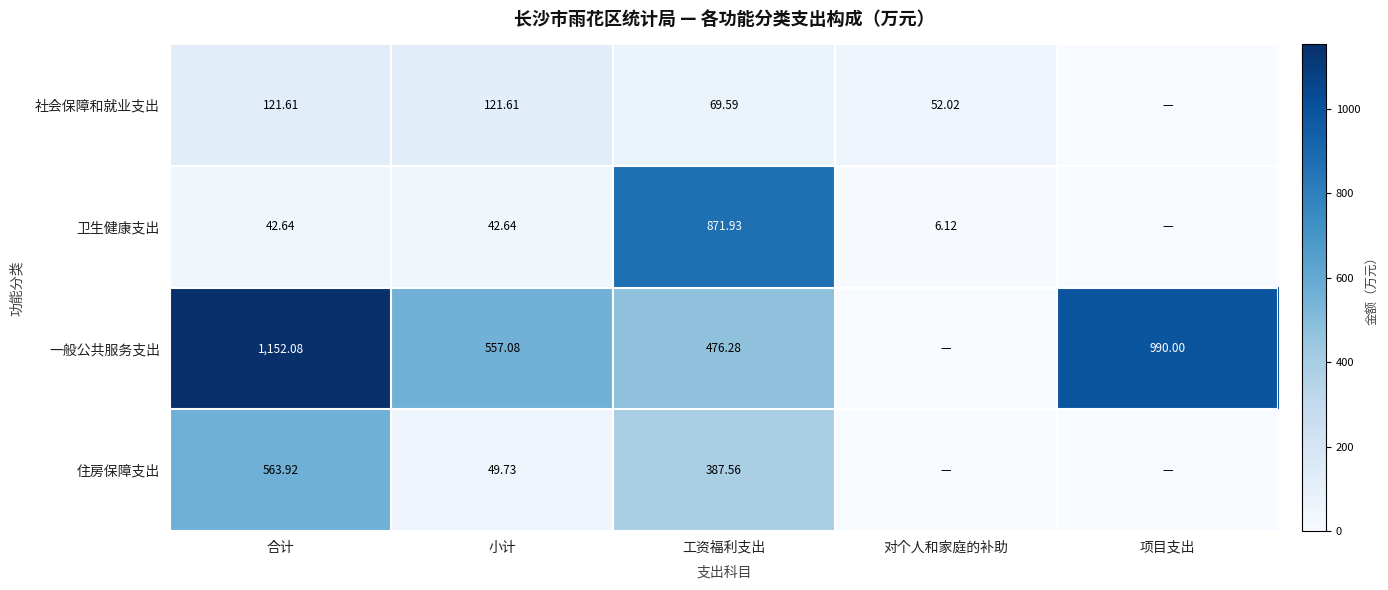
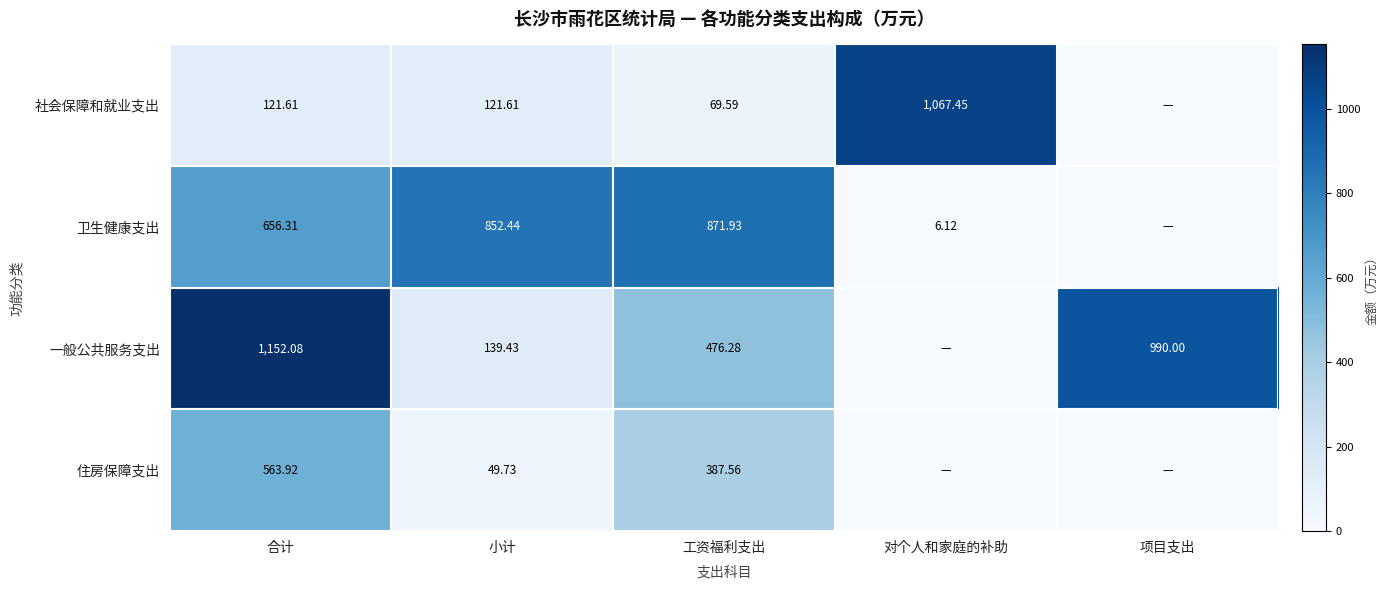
  {
    "社会保障和就业支出": {
      "合计": "121.61",
      "小计": "121.61",
      "工资福利支出": "69.59",
-     "对个人和家庭的补助": "52.02"
+     "对个人和家庭的补助": "1,067.45"
    },
    "卫生健康支出": {
-     "合计": "42.64",
-     "小计": "42.64",
+     "合计": "656.31",
+     "小计": "852.44",
      "工资福利支出": "871.93",
      "对个人和家庭的补助": "6.12"
    },
    "一般公共服务支出": {
      "合计": "1,152.08",
-     "小计": "557.08",
+     "小计": "139.43",
      "工资福利支出": "476.28",
      "项目支出": "990.00"
    },
    "住房保障支出": {
      "合计": "563.92",
      "小计": "49.73",
      "工资福利支出": "387.56"
    }
  }
